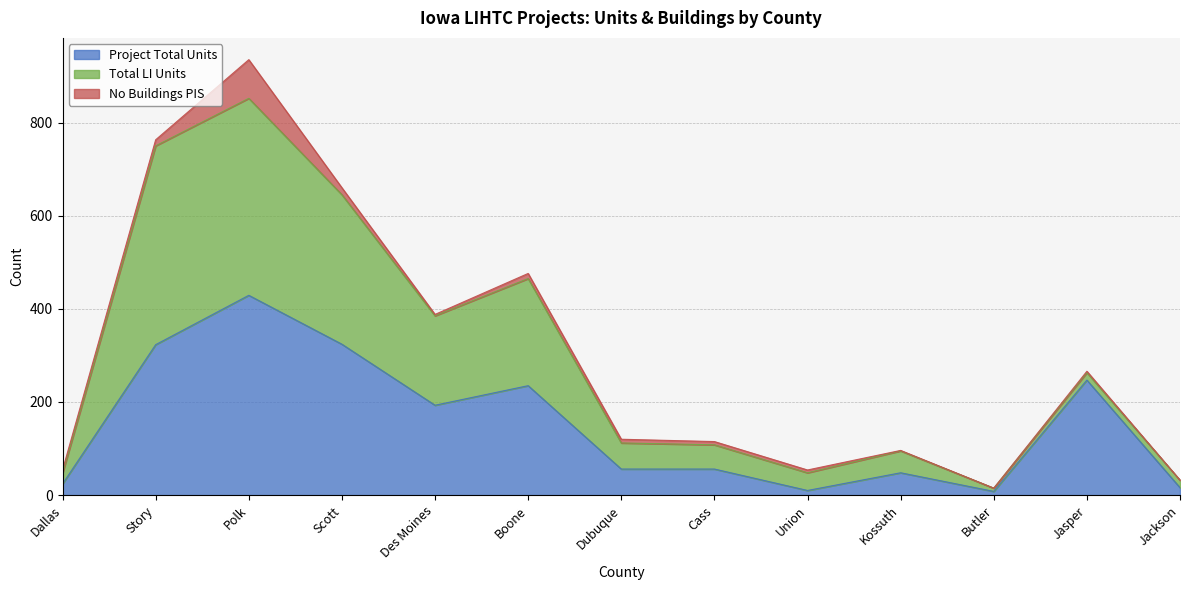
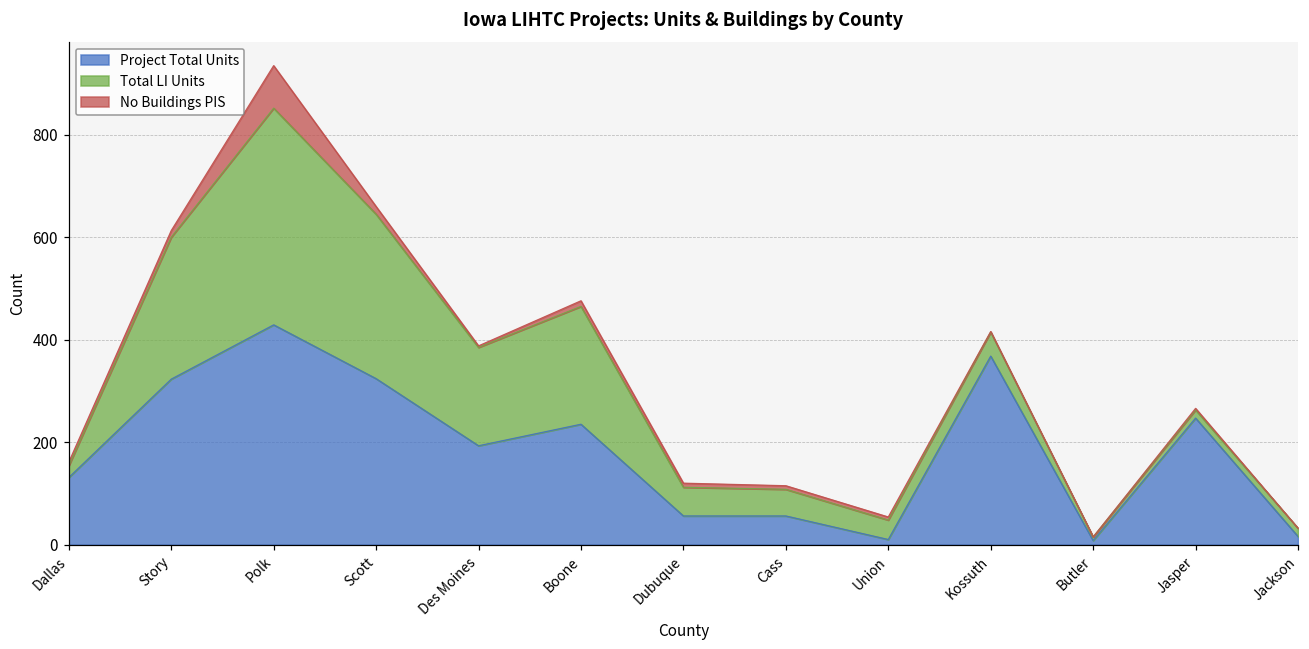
  {
    "Project Total Units": {
-     "Dallas": 20,
+     "Dallas": 130,
      "Story": 320,
      "Polk": 430,
      "Scott": 320,
      "Des Moines": 190,
      "Boone": 240,
      "Dubuque": 60,
      "Cass": 60,
      "Union": 10,
-     "Kossuth": 50,
+     "Kossuth": 370,
      "Butler": 10,
      "Jasper": 250,
      "Jackson": 20
    },
    "Total LI Units": {
      "Dallas": 20,
-     "Story": 430,
+     "Story": 280,
      "Polk": 420,
      "Scott": 320,
      "Boone": 230,
      "Dubuque": 60,
      "Cass": 50,
      "Union": 40
    },
    "No Buildings PIS": {
      "Dallas": 10,
      "Story": 10,
      "Polk": 80,
      "Scott": 20,
      "Boone": 10,
      "Dubuque": 10,
      "Cass": 10,
      "Union": 10
    }
  }
